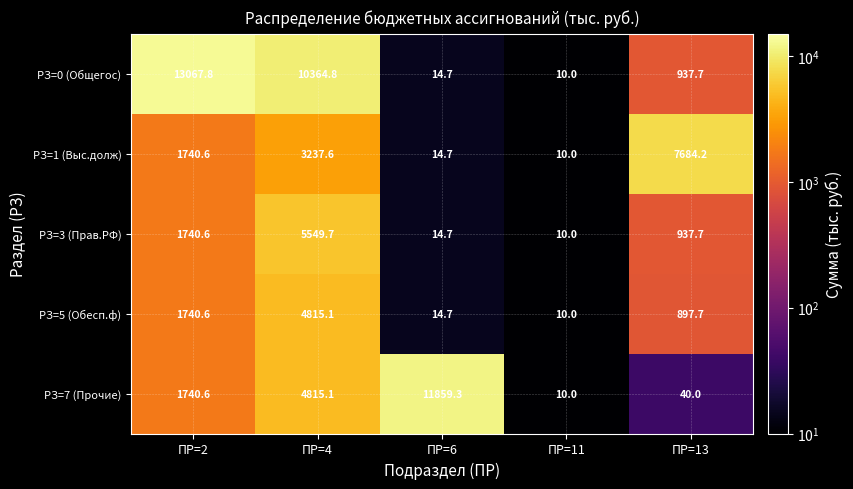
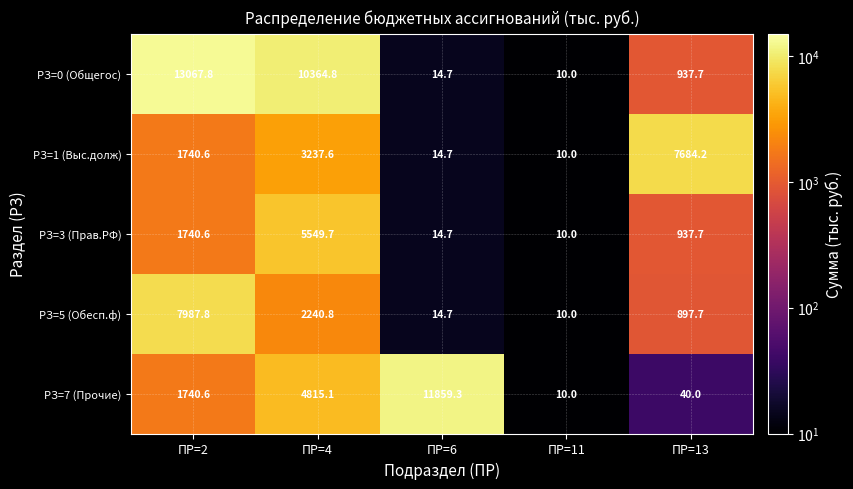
  {
    "РЗ=0 (Общегос)": {
      "ПР=2": 13067.8,
      "ПР=4": 10364.8,
      "ПР=6": 14.7,
      "ПР=11": 10.0,
      "ПР=13": 937.7
    },
    "РЗ=1 (Выс.долж)": {
      "ПР=2": 1740.6,
      "ПР=4": 3237.6,
      "ПР=6": 14.7,
      "ПР=11": 10.0,
      "ПР=13": 7684.2
    },
    "РЗ=3 (Прав.РФ)": {
      "ПР=2": 1740.6,
      "ПР=4": 5549.7,
      "ПР=6": 14.7,
      "ПР=11": 10.0,
      "ПР=13": 937.7
    },
    "РЗ=5 (Обесп.ф)": {
-     "ПР=2": 1740.6,
-     "ПР=4": 4815.1,
+     "ПР=2": 7987.8,
+     "ПР=4": 2240.8,
      "ПР=6": 14.7,
      "ПР=11": 10.0,
      "ПР=13": 897.7
    },
    "РЗ=7 (Прочие)": {
      "ПР=2": 1740.6,
      "ПР=4": 4815.1,
      "ПР=6": 11859.3,
      "ПР=11": 10.0,
      "ПР=13": 40.0
    }
  }
